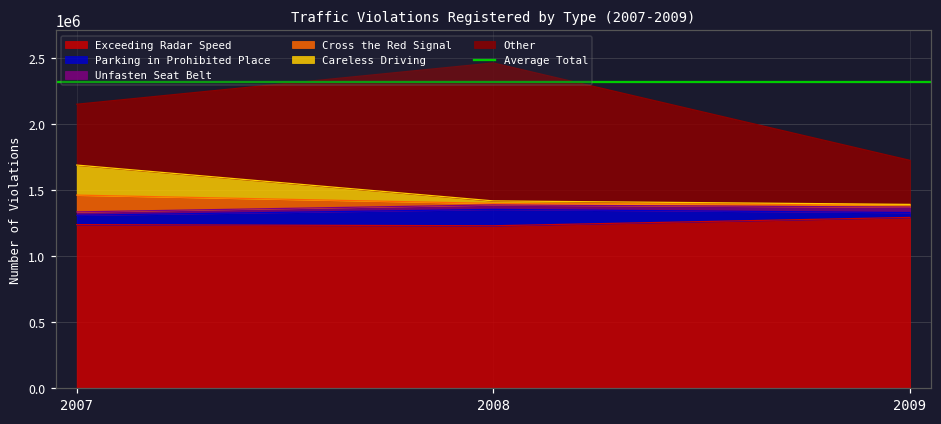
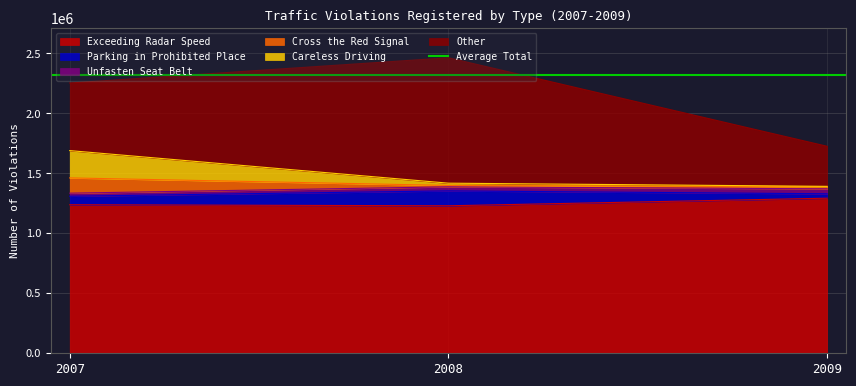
  {
    "Exceeding Radar Speed": {
      "2007": 1240000,
      "2008": 1230000,
      "2009": 1290000
    },
    "Parking in Prohibited Place": {
      "2007": 70000,
      "2008": 120000,
      "2009": 40000
    },
    "Unfasten Seat Belt": {
      "2007": 30000
    },
    "Cross the Red Signal": {
      "2007": 130000
    },
    "Careless Driving": {
      "2007": 230000
    },
    "Other": {
-     "2007": 460000,
+     "2007": 560000,
      "2009": 330000
    }
  }
